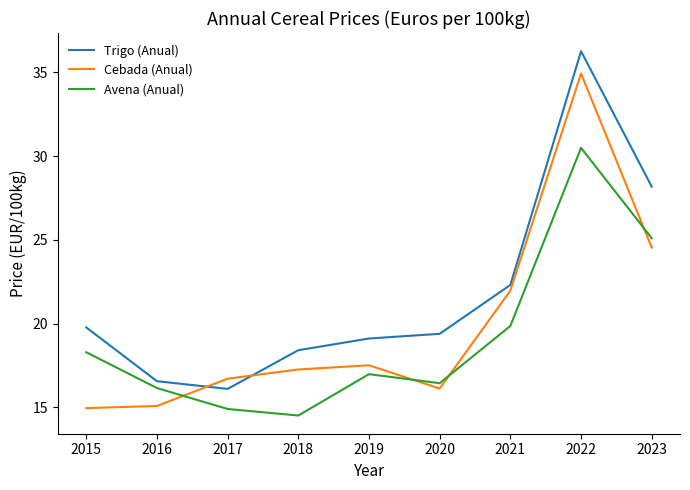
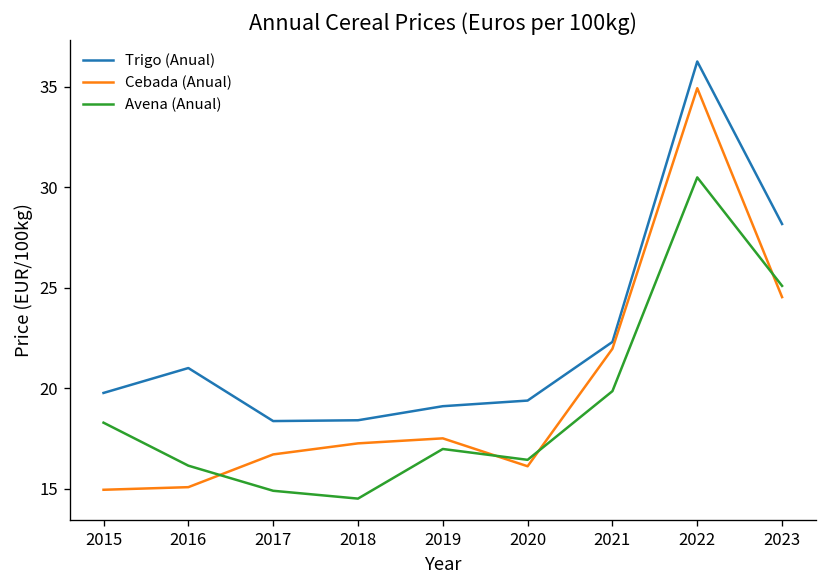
  {
    "Trigo (Anual)": {
      "2015": 19.8,
-     "2016": 16.6,
-     "2017": 16.1,
+     "2016": 21.0,
+     "2017": 18.4,
      "2018": 18.4,
      "2019": 19.1,
      "2020": 19.4,
      "2021": 22.3,
      "2022": 36.3,
      "2023": 28.2
    },
    "Cebada (Anual)": {
      "2015": 15.0,
      "2016": 15.1,
      "2017": 16.7,
      "2018": 17.3,
      "2019": 17.5,
      "2020": 16.1,
      "2021": 22.0,
      "2022": 34.9,
      "2023": 24.5
    },
    "Avena (Anual)": {
      "2015": 18.3,
      "2016": 16.2,
      "2017": 14.9,
      "2018": 14.5,
      "2019": 17.0,
      "2020": 16.4,
      "2021": 19.9,
      "2022": 30.5,
      "2023": 25.1
    }
  }
